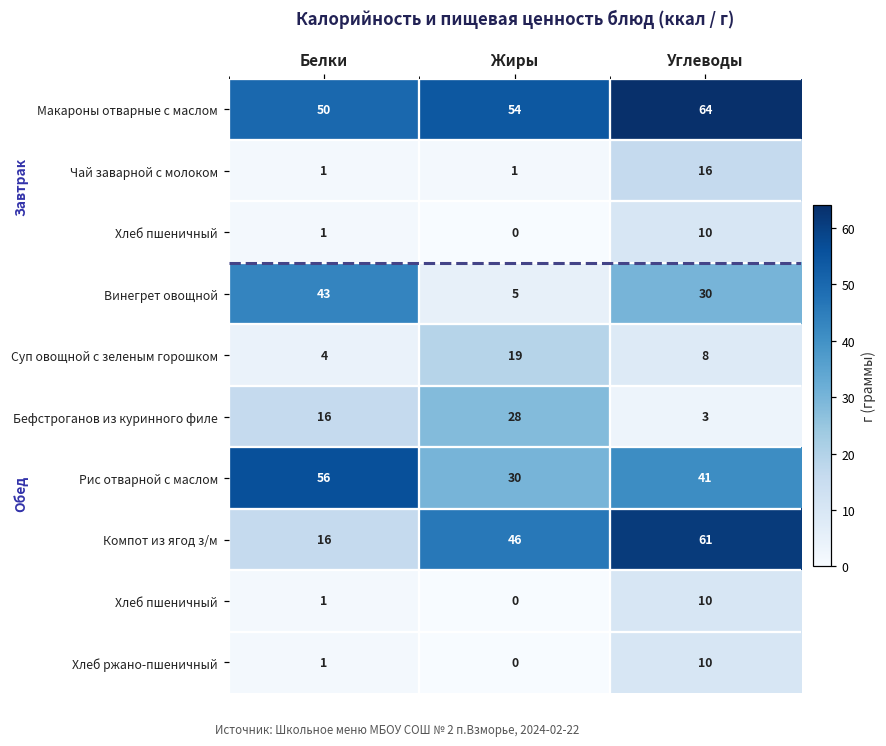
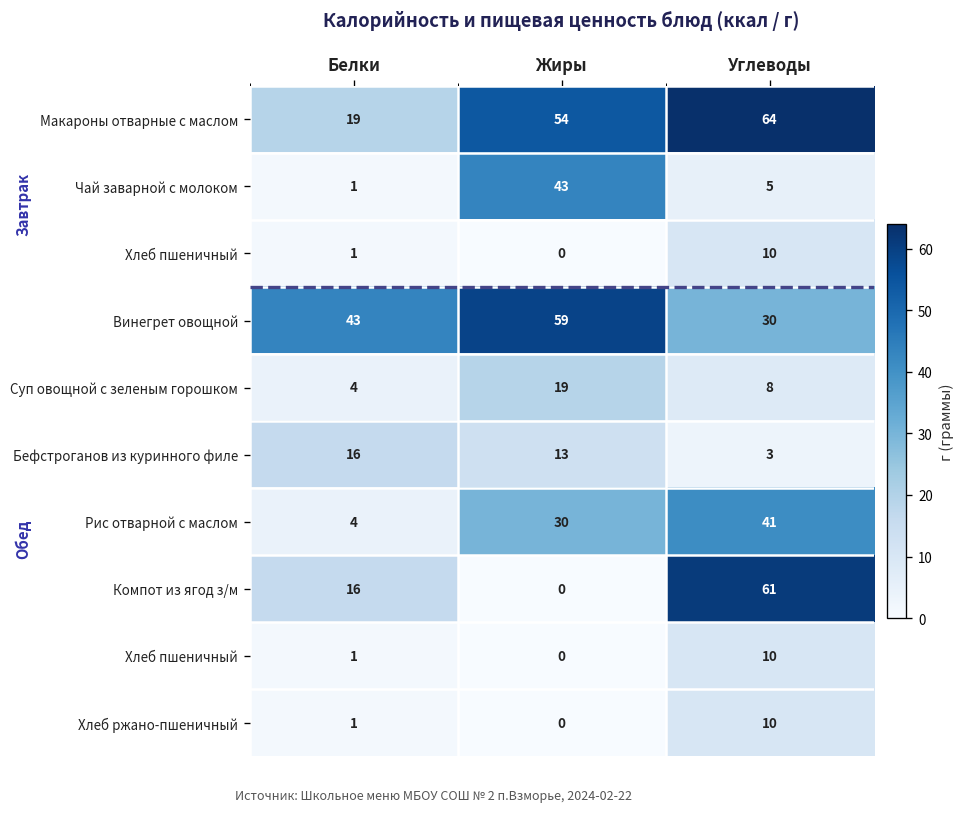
  {
    "Макароны отварные с маслом": {
-     "Белки": 50,
+     "Белки": 19,
      "Жиры": 54,
      "Углеводы": 64
    },
    "Чай заварной с молоком": {
      "Белки": 1,
-     "Жиры": 1,
-     "Углеводы": 16
+     "Жиры": 43,
+     "Углеводы": 5
    },
    "Винегрет овощной": {
      "Белки": 43,
-     "Жиры": 5,
+     "Жиры": 59,
      "Углеводы": 30
    },
    "Суп овощной с зеленым горошком": {
      "Белки": 4,
      "Жиры": 19,
      "Углеводы": 8
    },
    "Бефстроганов из куринного филе": {
      "Белки": 16,
-     "Жиры": 28,
+     "Жиры": 13,
      "Углеводы": 3
    },
    "Рис отварной с маслом": {
-     "Белки": 56,
+     "Белки": 4,
      "Жиры": 30,
      "Углеводы": 41
    },
    "Компот из ягод з/м": {
      "Белки": 16,
-     "Жиры": 46,
+     "Жиры": 0,
      "Углеводы": 61
    },
    "Хлеб ржано-пшеничный": {
      "Белки": 1,
      "Жиры": 0,
      "Углеводы": 10
    }
  }
